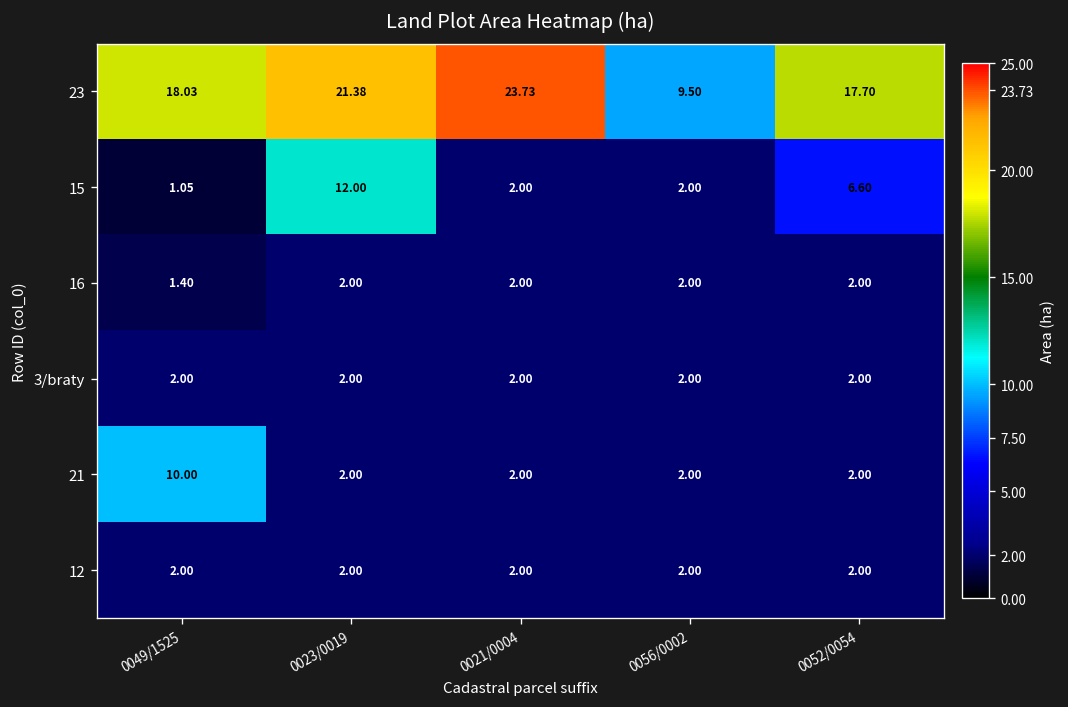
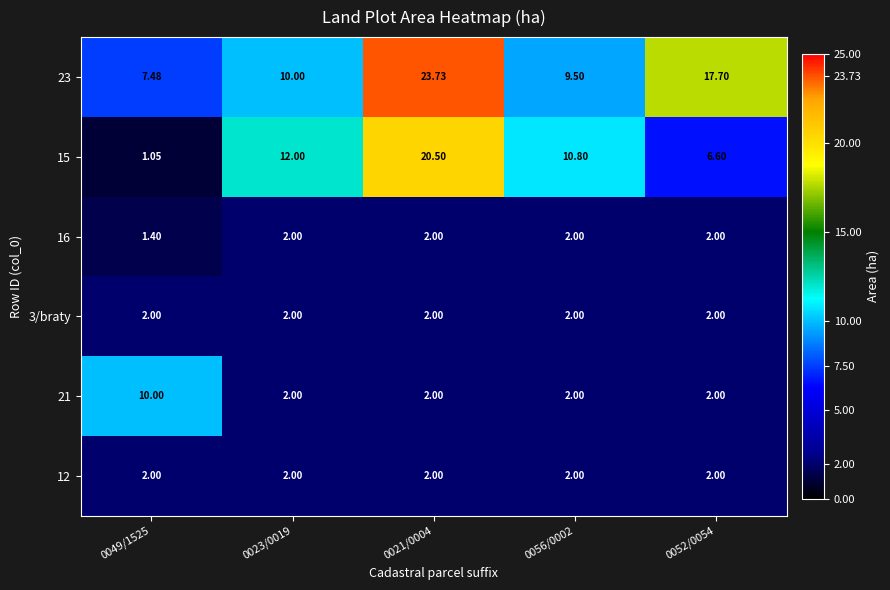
  {
    "23": {
-     "0049/1525": 18.03,
-     "0023/0019": 21.38,
+     "0049/1525": 7.48,
+     "0023/0019": 10.00,
      "0021/0004": 23.73,
      "0056/0002": 9.50,
      "0052/0054": 17.70
    },
    "15": {
      "0049/1525": 1.05,
      "0023/0019": 12.00,
-     "0021/0004": 2.00,
-     "0056/0002": 2.00,
+     "0021/0004": 20.50,
+     "0056/0002": 10.80,
      "0052/0054": 6.60
    },
    "16": {
      "0049/1525": 1.40,
      "0023/0019": 2.00,
      "0021/0004": 2.00,
      "0056/0002": 2.00,
      "0052/0054": 2.00
    },
    "3/braty": {
      "0049/1525": 2.00,
      "0023/0019": 2.00,
      "0021/0004": 2.00,
      "0056/0002": 2.00,
      "0052/0054": 2.00
    },
    "21": {
      "0049/1525": 10.00,
      "0023/0019": 2.00,
      "0021/0004": 2.00,
      "0056/0002": 2.00,
      "0052/0054": 2.00
    },
    "12": {
      "0049/1525": 2.00,
      "0023/0019": 2.00,
      "0021/0004": 2.00,
      "0056/0002": 2.00,
      "0052/0054": 2.00
    }
  }
